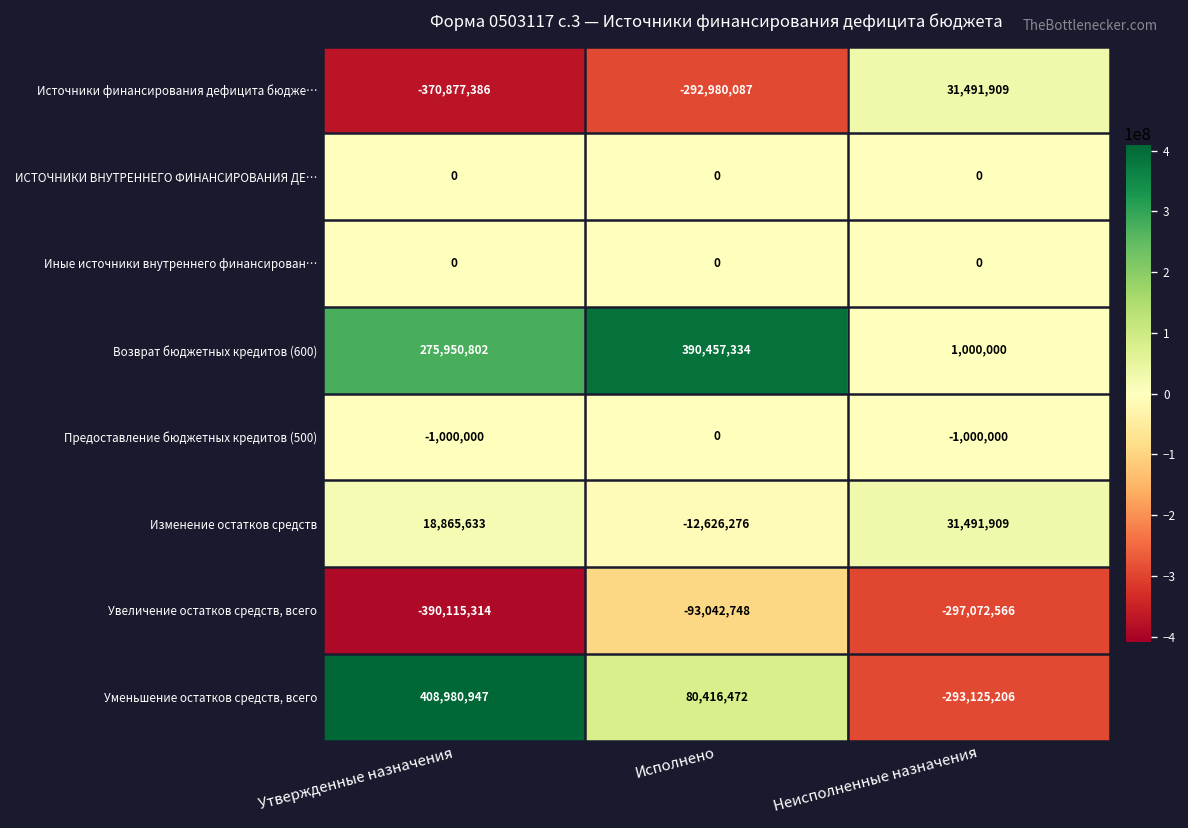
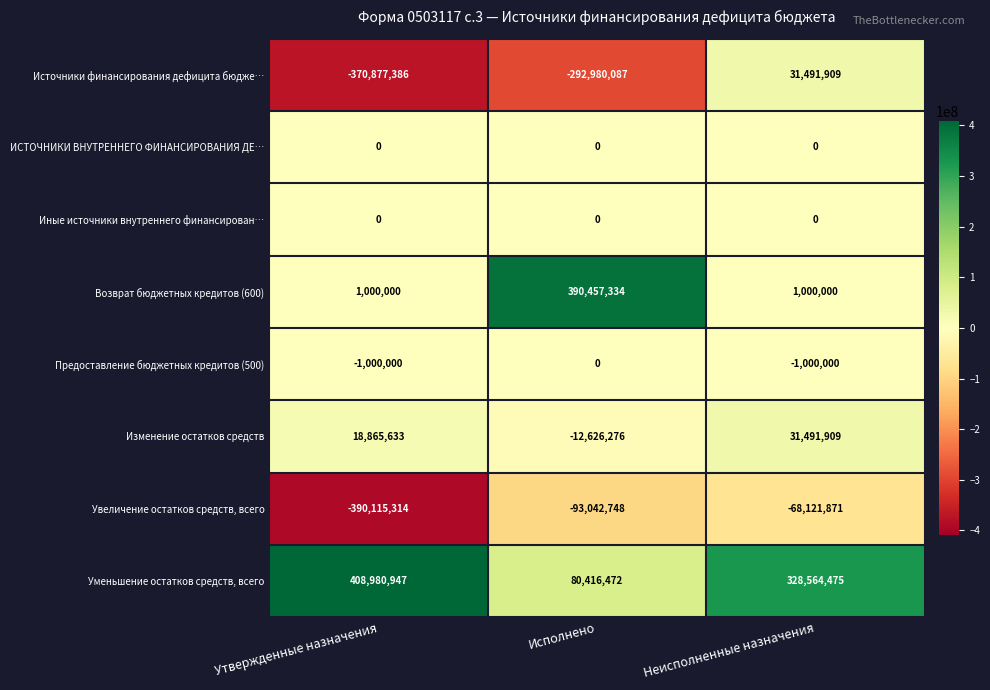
  {
    "Источники финансирования дефицита бюдже…": {
      "Утвержденные назначения": "-370,877,386",
      "Исполнено": "-292,980,087",
      "Неисполненные назначения": "31,491,909"
    },
    "ИСТОЧНИКИ ВНУТРЕННЕГО ФИНАНСИРОВАНИЯ ДЕ…": {
      "Утвержденные назначения": "0",
      "Исполнено": "0",
      "Неисполненные назначения": "0"
    },
    "Иные источники внутреннего финансирован…": {
      "Утвержденные назначения": "0",
      "Исполнено": "0",
      "Неисполненные назначения": "0"
    },
    "Возврат бюджетных кредитов (600)": {
-     "Утвержденные назначения": "275,950,802",
+     "Утвержденные назначения": "1,000,000",
      "Исполнено": "390,457,334",
      "Неисполненные назначения": "1,000,000"
    },
    "Предоставление бюджетных кредитов (500)": {
      "Утвержденные назначения": "-1,000,000",
      "Исполнено": "0",
      "Неисполненные назначения": "-1,000,000"
    },
    "Изменение остатков средств": {
      "Утвержденные назначения": "18,865,633",
      "Исполнено": "-12,626,276",
      "Неисполненные назначения": "31,491,909"
    },
    "Увеличение остатков средств, всего": {
      "Утвержденные назначения": "-390,115,314",
      "Исполнено": "-93,042,748",
-     "Неисполненные назначения": "-297,072,566"
+     "Неисполненные назначения": "-68,121,871"
    },
    "Уменьшение остатков средств, всего": {
      "Утвержденные назначения": "408,980,947",
      "Исполнено": "80,416,472",
-     "Неисполненные назначения": "-293,125,206"
+     "Неисполненные назначения": "328,564,475"
    }
  }
